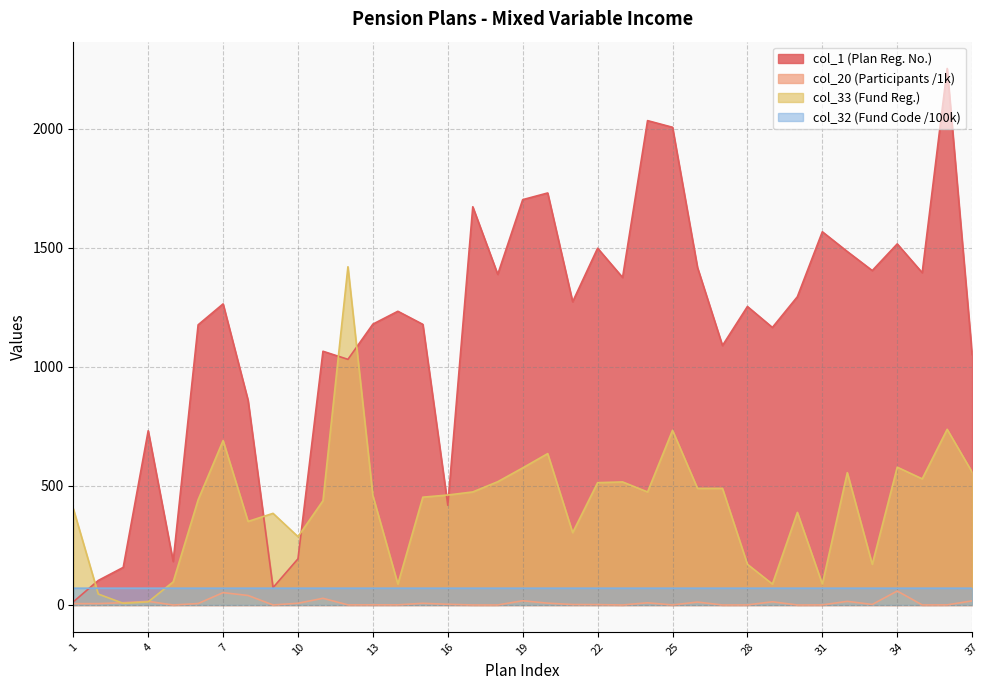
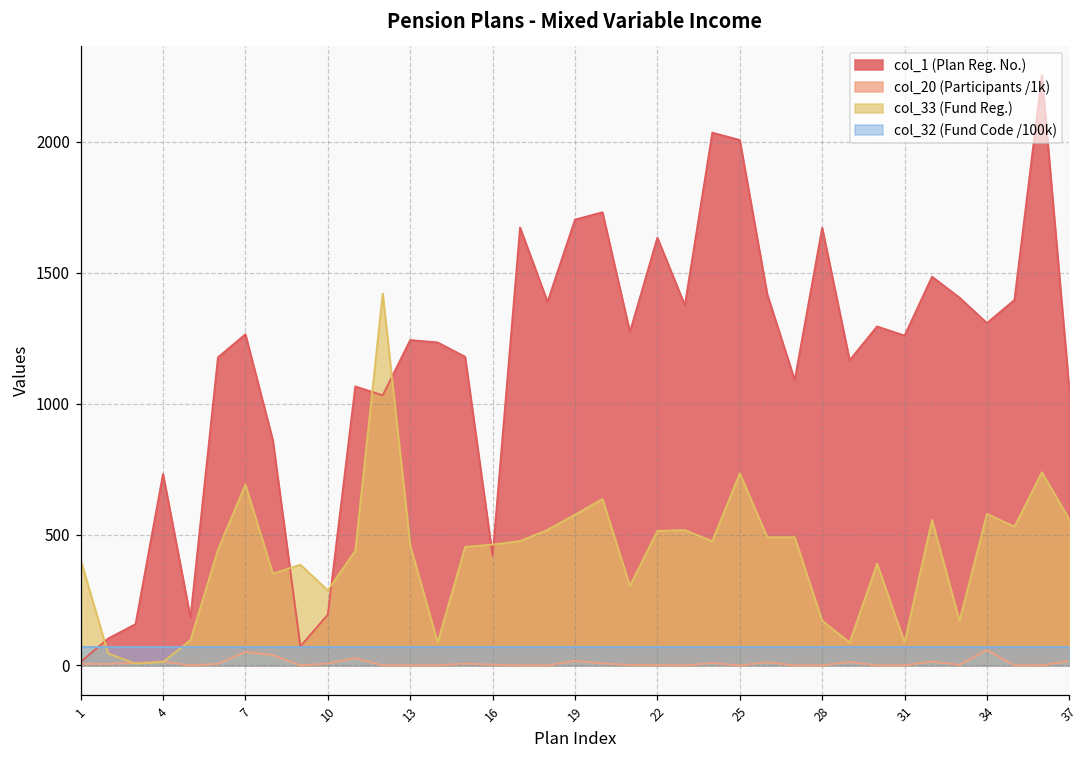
  {
    "col_1 (Plan Reg. No.)": {
      "4": 730,
      "7": 1270,
      "10": 190,
-     "13": 1180,
+     "13": 1240,
      "16": 420,
      "19": 1700,
-     "22": 1500,
+     "22": 1630,
      "25": 2010,
-     "28": 1250,
-     "31": 1570,
-     "34": 1520,
+     "28": 1670,
+     "31": 1260,
+     "34": 1310,
      "37": 1050
    },
    "col_32 (Fund Code /100k)": {
      "1": 70,
      "4": 70,
      "7": 70,
      "10": 70,
      "13": 70,
      "16": 70,
      "19": 70,
      "22": 70,
      "25": 70,
      "28": 70,
      "31": 70,
      "34": 70,
      "37": 70
    }
  }
